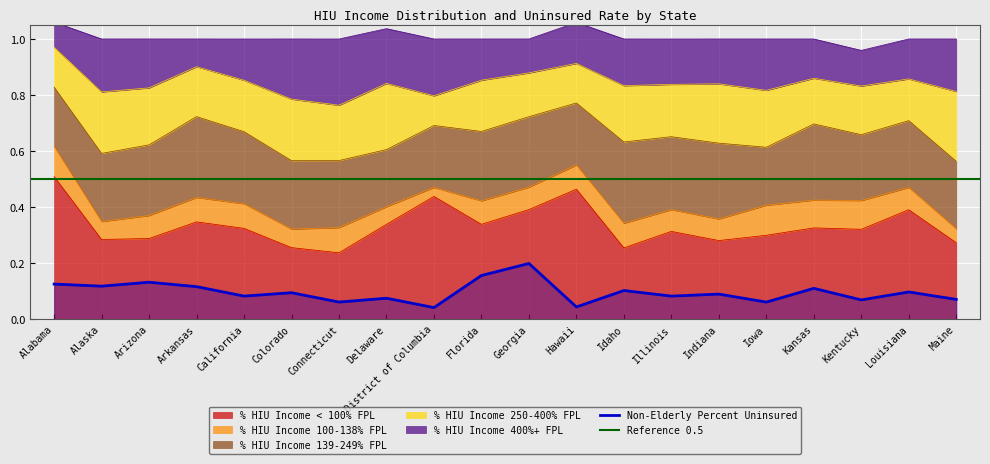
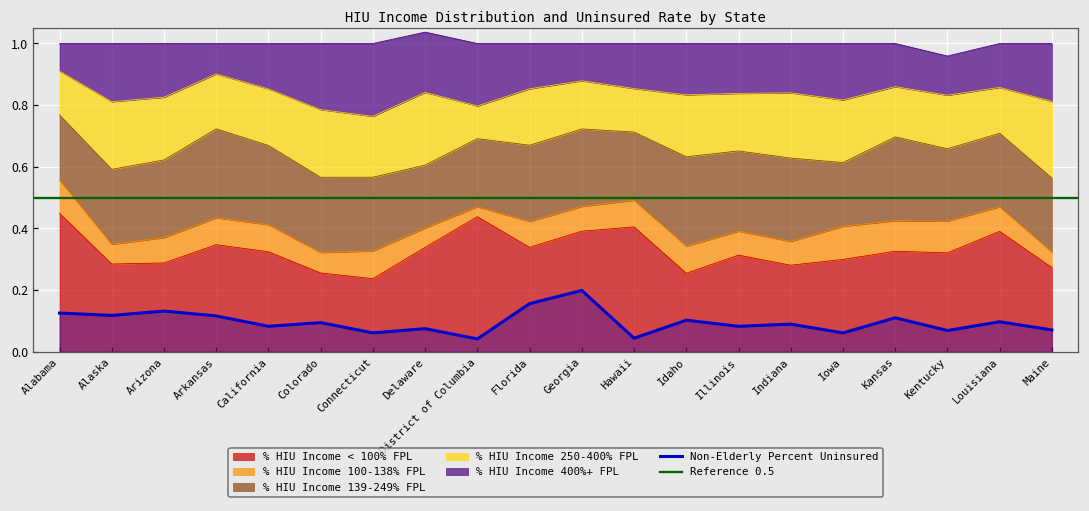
  {
    "% HIU Income < 100% FPL": {
-     "Alabama": 0.51,
+     "Alabama": 0.45,
      "Alaska": 0.28,
      "Arizona": 0.29,
      "Arkansas": 0.35,
      "California": 0.32,
      "Colorado": 0.26,
      "Connecticut": 0.24,
      "Delaware": 0.34,
      "District of Columbia": 0.44,
      "Florida": 0.34,
      "Georgia": 0.39,
-     "Hawaii": 0.46,
+     "Hawaii": 0.41,
      "Idaho": 0.25,
      "Illinois": 0.31,
      "Indiana": 0.28,
      "Iowa": 0.30,
      "Kansas": 0.33,
      "Kentucky": 0.32,
      "Louisiana": 0.39,
      "Maine": 0.27
    },
    "% HIU Income 100-138% FPL": {
      "Alabama": 0.11,
      "Alaska": 0.06,
      "Arizona": 0.08,
      "Arkansas": 0.09,
      "California": 0.09,
      "Colorado": 0.07,
      "Connecticut": 0.09,
      "Delaware": 0.06,
      "District of Columbia": 0.03,
      "Florida": 0.08,
      "Georgia": 0.08,
      "Hawaii": 0.09,
      "Idaho": 0.09,
      "Illinois": 0.08,
      "Indiana": 0.08,
      "Iowa": 0.11,
      "Kansas": 0.10,
      "Kentucky": 0.10,
      "Louisiana": 0.08,
      "Maine": 0.05
    },
    "% HIU Income 139-249% FPL": {
      "Alabama": 0.21,
      "Alaska": 0.24,
      "Arizona": 0.25,
      "Arkansas": 0.29,
      "California": 0.26,
      "Colorado": 0.24,
      "Connecticut": 0.24,
      "Delaware": 0.20,
      "District of Columbia": 0.22,
      "Florida": 0.25,
      "Georgia": 0.25,
      "Hawaii": 0.22,
      "Idaho": 0.29,
      "Illinois": 0.26,
      "Indiana": 0.27,
      "Iowa": 0.21,
      "Kansas": 0.27,
      "Kentucky": 0.23,
      "Louisiana": 0.24,
      "Maine": 0.24
    },
    "% HIU Income 250-400% FPL": {
      "Alabama": 0.14,
      "Alaska": 0.22,
      "Arizona": 0.20,
      "Arkansas": 0.18,
      "California": 0.18,
      "Colorado": 0.22,
      "Connecticut": 0.20,
      "Delaware": 0.24,
      "District of Columbia": 0.11,
      "Florida": 0.18,
      "Georgia": 0.16,
      "Hawaii": 0.14,
      "Idaho": 0.20,
      "Illinois": 0.19,
      "Indiana": 0.21,
      "Iowa": 0.20,
      "Kansas": 0.16,
      "Kentucky": 0.17,
      "Louisiana": 0.15,
      "Maine": 0.25
    },
    "% HIU Income 400%+ FPL": {
      "Alaska": 0.19,
      "Arizona": 0.17,
      "Arkansas": 0.10,
      "California": 0.15,
      "Colorado": 0.21,
      "Connecticut": 0.24,
      "Delaware": 0.20,
      "District of Columbia": 0.20,
      "Florida": 0.15,
      "Georgia": 0.12,
      "Idaho": 0.17,
      "Illinois": 0.16,
      "Indiana": 0.16,
      "Iowa": 0.18,
      "Kansas": 0.14,
      "Kentucky": 0.13,
      "Louisiana": 0.14,
      "Maine": 0.19
    },
    "Non-Elderly Percent Uninsured": {
      "Alabama": 0.13,
      "Alaska": 0.12,
      "Arizona": 0.13,
      "Arkansas": 0.12,
      "California": 0.08,
      "Colorado": 0.09,
      "Connecticut": 0.06,
      "Delaware": 0.08,
      "District of Columbia": 0.04,
      "Florida": 0.16,
      "Georgia": 0.20,
      "Hawaii": 0.04,
      "Idaho": 0.10,
      "Illinois": 0.08,
      "Indiana": 0.09,
      "Iowa": 0.06,
      "Kansas": 0.11,
      "Kentucky": 0.07,
      "Louisiana": 0.10,
      "Maine": 0.07
    }
  }
